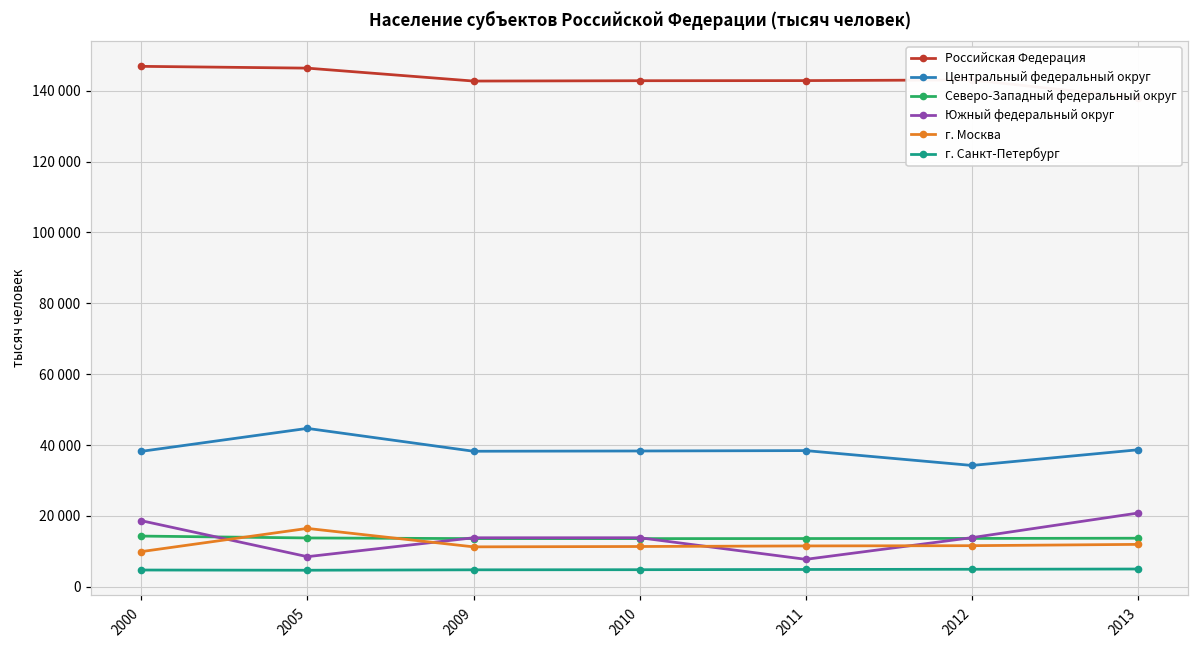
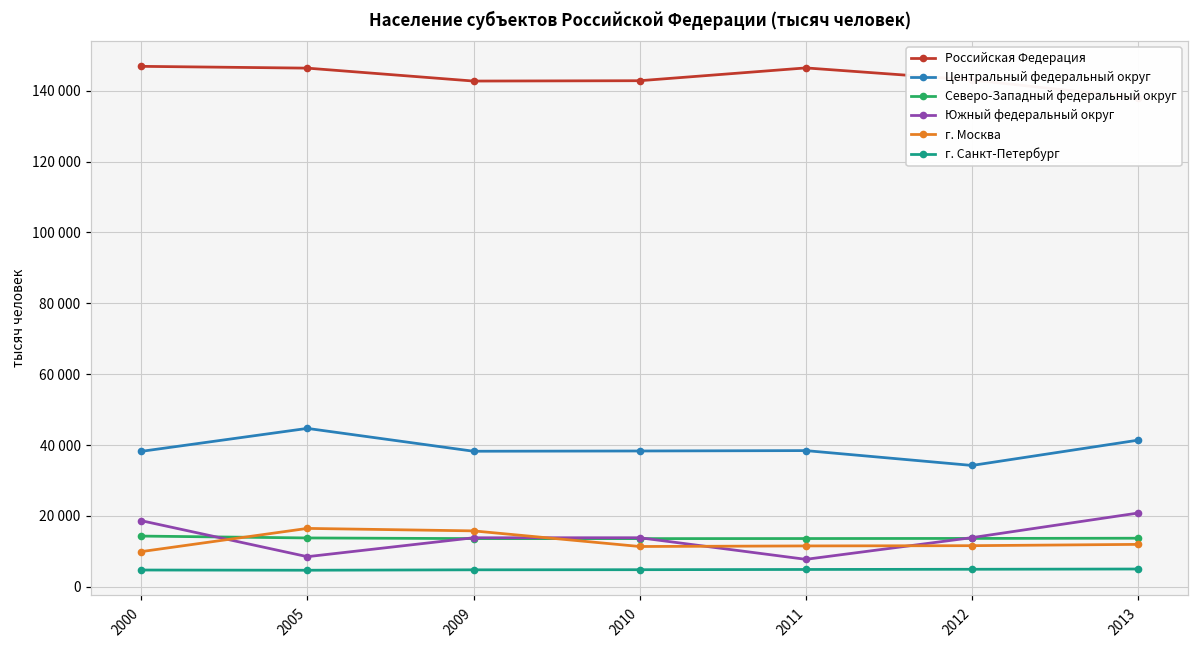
  {
    "Российская Федерация": {
      "2000": 147000,
      "2005": 146000,
      "2009": 143000,
      "2010": 143000,
-     "2011": 143000
+     "2011": 146000
    },
    "Центральный федеральный округ": {
      "2000": 38000,
      "2005": 45000,
      "2009": 38000,
      "2010": 38000,
      "2011": 38000,
      "2012": 34000,
-     "2013": 39000
+     "2013": 41000
    },
    "Южный федеральный округ": {
      "2000": 19000,
      "2005": 9000,
      "2011": 8000,
      "2013": 21000
    },
    "г. Москва": {
      "2000": 10000,
      "2005": 16000,
-     "2009": 11000,
+     "2009": 16000,
      "2010": 11000,
      "2011": 12000,
      "2012": 12000,
      "2013": 12000
    }
  }
